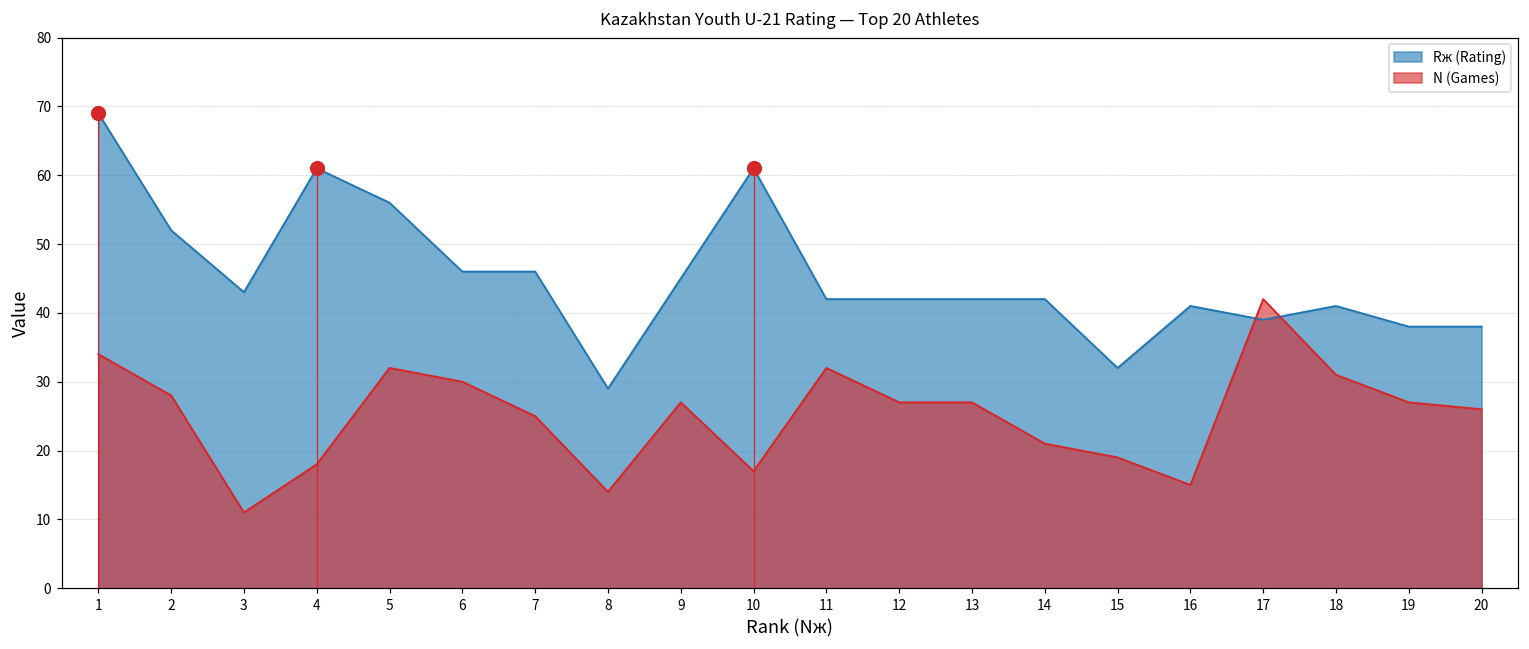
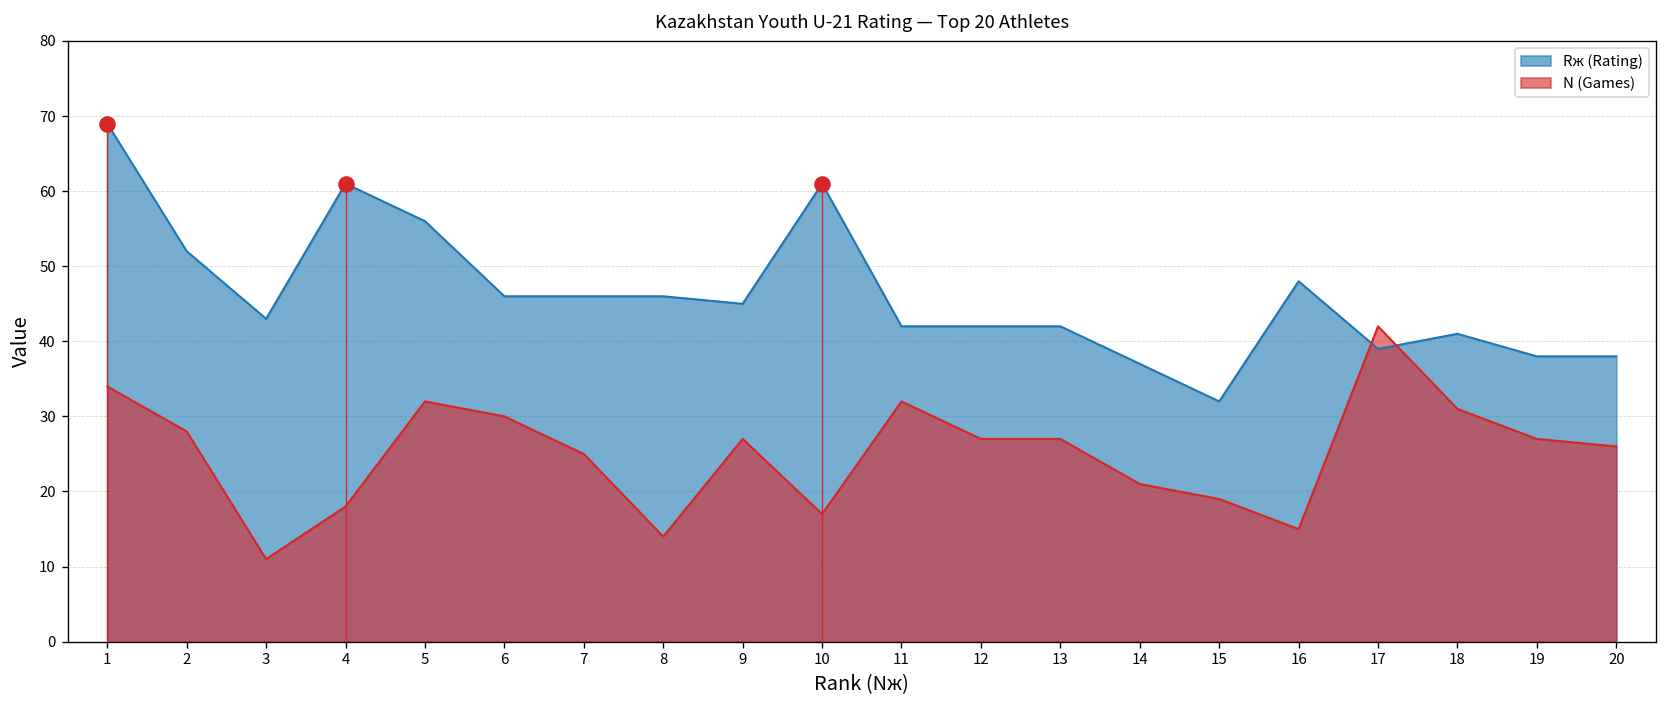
  {
    "Rж (Rating)": {
      "2": 52,
      "3": 43,
      "5": 56,
      "6": 46,
      "7": 46,
-     "8": 29,
+     "8": 46,
      "9": 45,
      "11": 42,
      "12": 42,
      "13": 42,
-     "14": 42,
+     "14": 37,
      "15": 32,
-     "16": 41,
+     "16": 48,
      "17": 39,
      "18": 41,
      "19": 38,
      "20": 38
    }
  }
